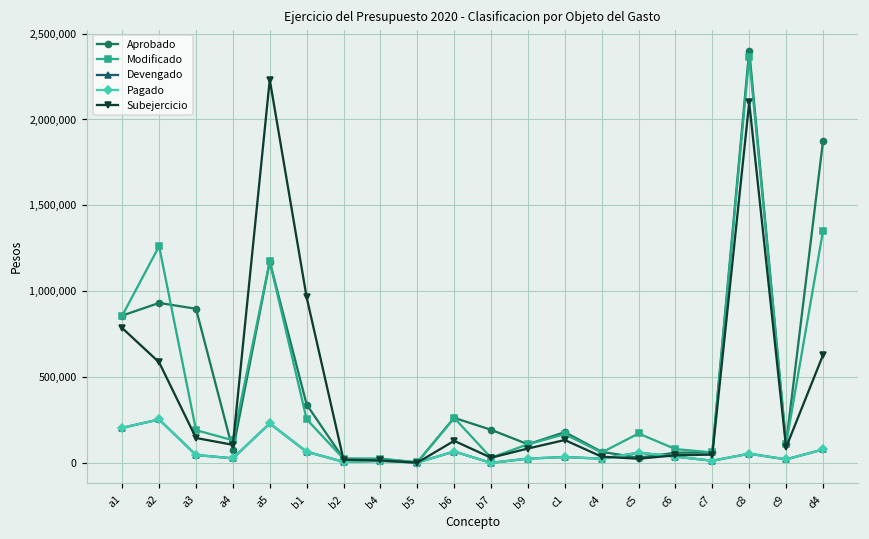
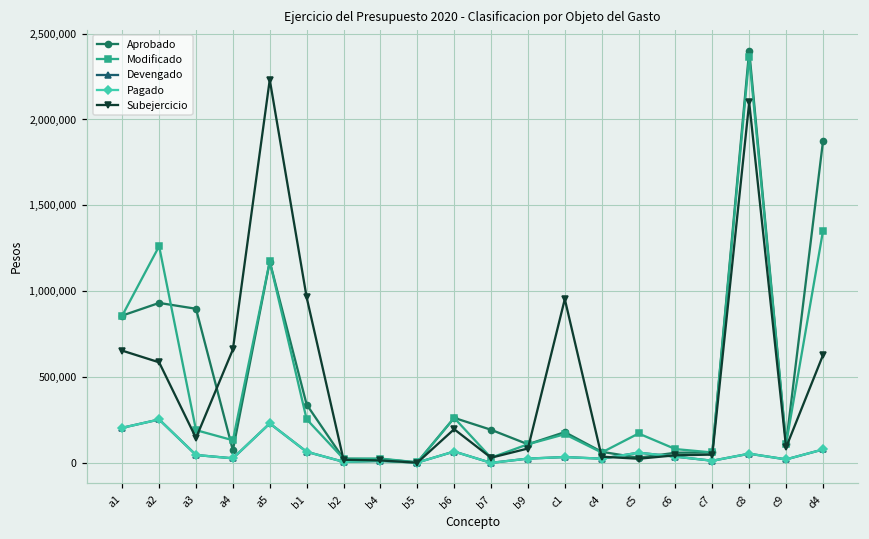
  {
    "Aprobado": {
      "a2": "930,000",
      "a3": "900,000",
      "a4": "70,000",
      "b1": "340,000",
      "b7": "190,000",
      "c8": "2,400,000",
      "d4": "1,870,000"
    },
    "Subejercicio": {
-     "a1": "780,000",
+     "a1": "650,000",
      "a2": "590,000",
      "a3": "140,000",
-     "a4": "110,000",
+     "a4": "660,000",
      "a5": "2,230,000",
      "b1": "960,000",
-     "b6": "130,000",
+     "b6": "200,000",
      "b9": "80,000",
-     "c1": "130,000",
+     "c1": "950,000",
      "c8": "2,100,000",
      "c9": "90,000",
      "d4": "630,000"
    }
  }
